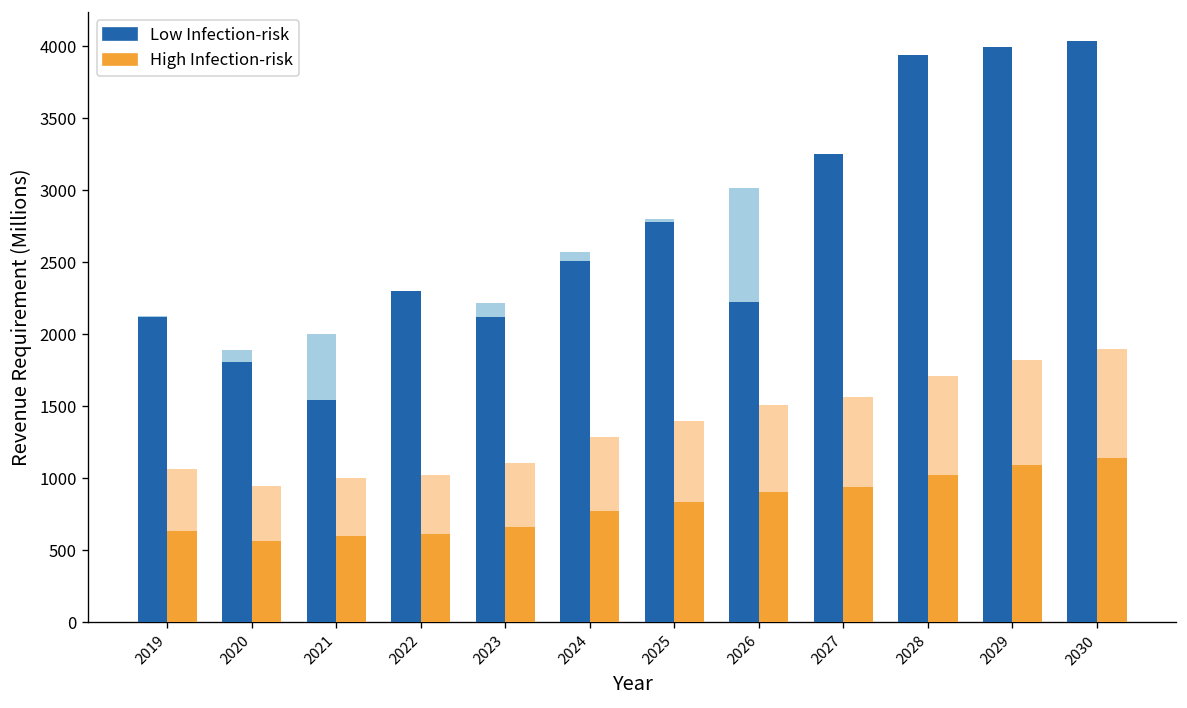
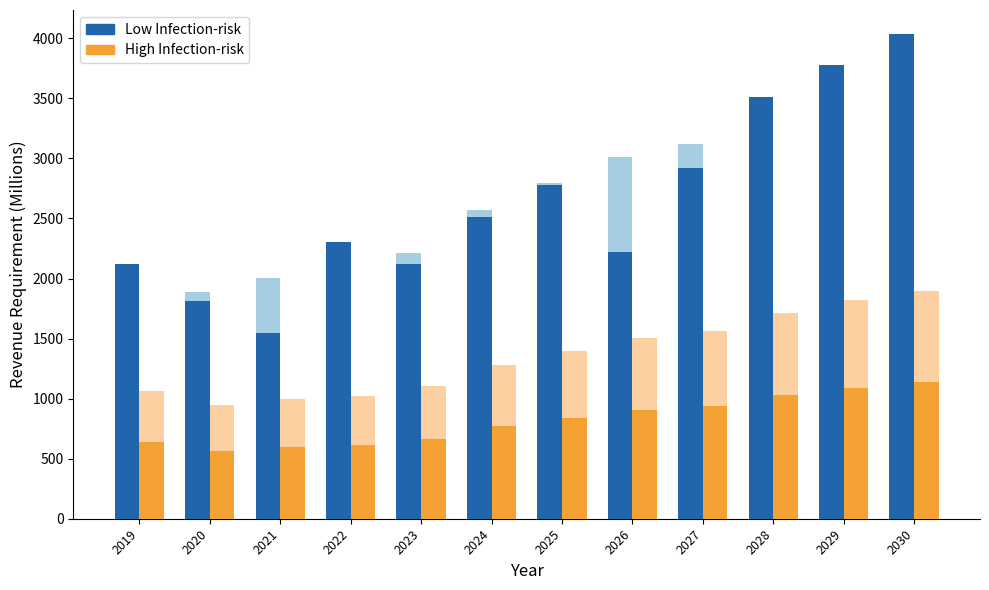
  {
    "Low Infection-risk": {
      "2019": 2120,
      "2022": 2300,
      "2025": 2780,
-     "2027": 3250,
-     "2028": 3930,
-     "2029": 3990,
+     "2027": 2920,
+     "2028": 3510,
+     "2029": 3780,
      "2030": 4030
    }
  }
